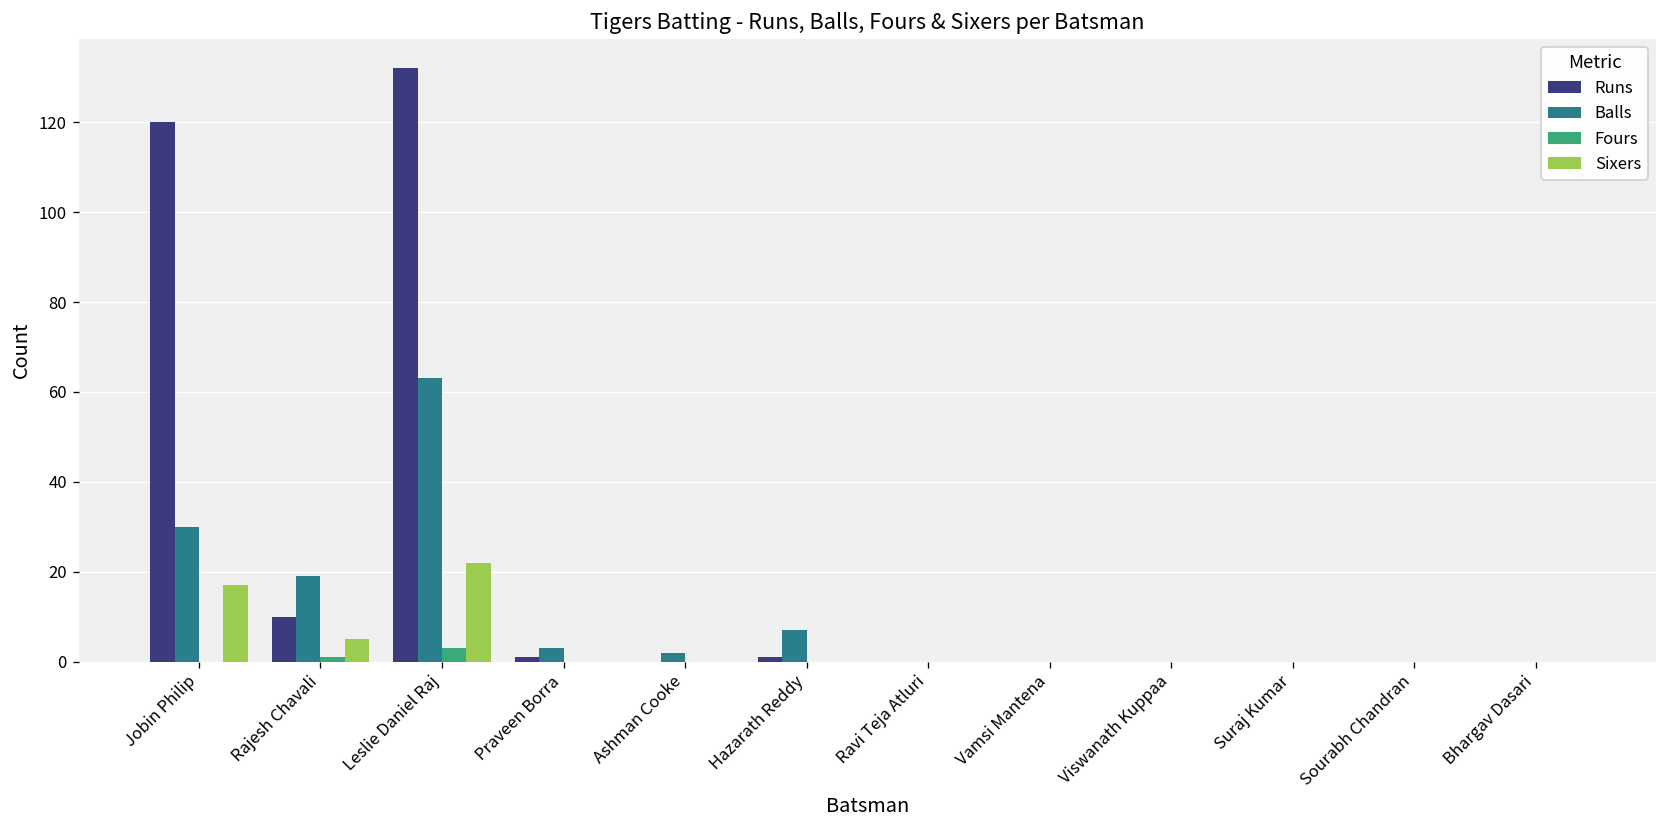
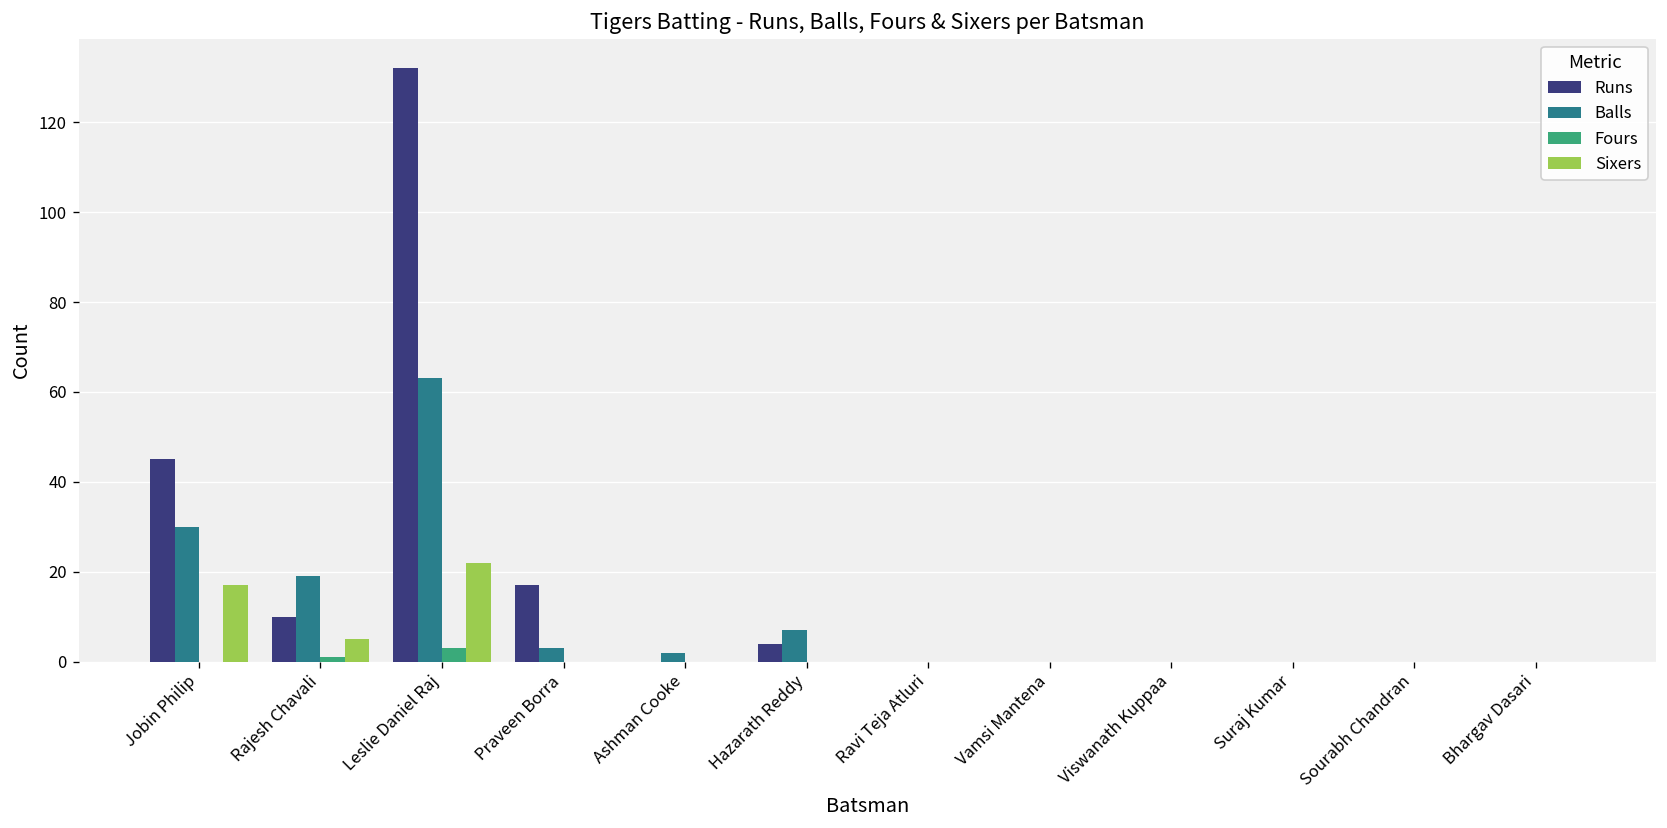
  {
    "Runs": {
-     "Jobin Philip": 120,
+     "Jobin Philip": 45,
      "Rajesh Chavali": 10,
      "Leslie Daniel Raj": 132,
-     "Praveen Borra": 1,
+     "Praveen Borra": 17,
      "Ashman Cooke": 0,
-     "Hazarath Reddy": 1,
+     "Hazarath Reddy": 4,
      "Ravi Teja Atluri": 0,
      "Vamsi Mantena": 0,
      "Viswanath Kuppaa": 0,
      "Suraj Kumar": 0,
      "Sourabh Chandran": 0,
      "Bhargav Dasari": 0
    },
    "Sixers": {
      "Jobin Philip": 17,
      "Rajesh Chavali": 5,
      "Leslie Daniel Raj": 22,
      "Praveen Borra": 0,
      "Ashman Cooke": 0,
      "Hazarath Reddy": 0,
      "Ravi Teja Atluri": 0,
      "Vamsi Mantena": 0,
      "Viswanath Kuppaa": 0,
      "Suraj Kumar": 0,
      "Sourabh Chandran": 0,
      "Bhargav Dasari": 0
    }
  }
